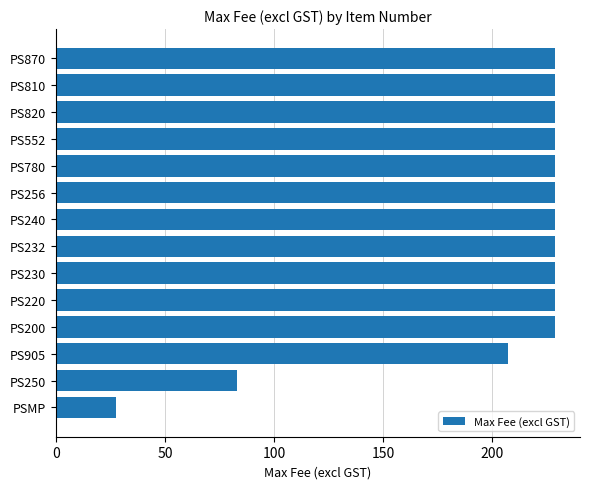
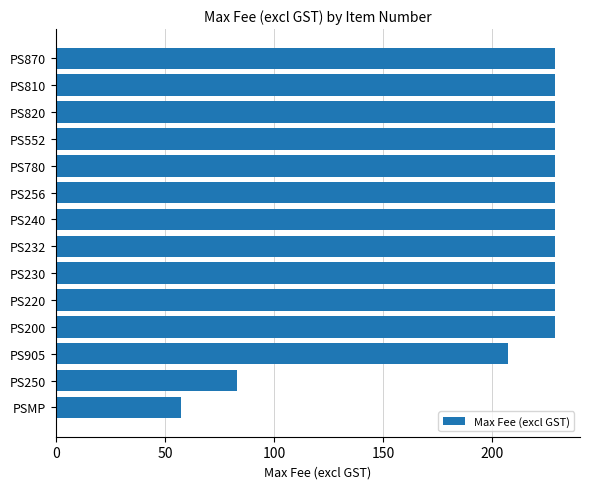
  {
    "PS870": 229,
    "PS810": 229,
    "PS820": 229,
    "PS552": 229,
    "PS780": 229,
    "PS256": 229,
    "PS240": 229,
    "PS232": 229,
    "PS230": 229,
    "PS220": 229,
    "PS200": 229,
    "PS905": 207,
    "PS250": 83,
-   "PSMP": 28
+   "PSMP": 57
  }
